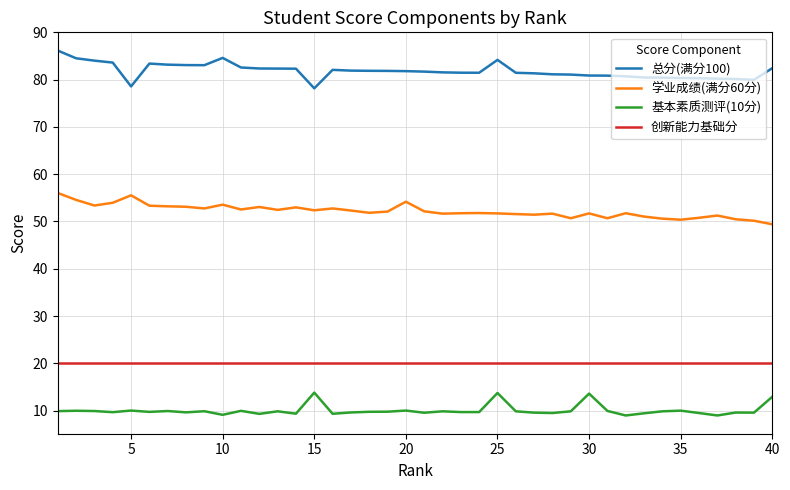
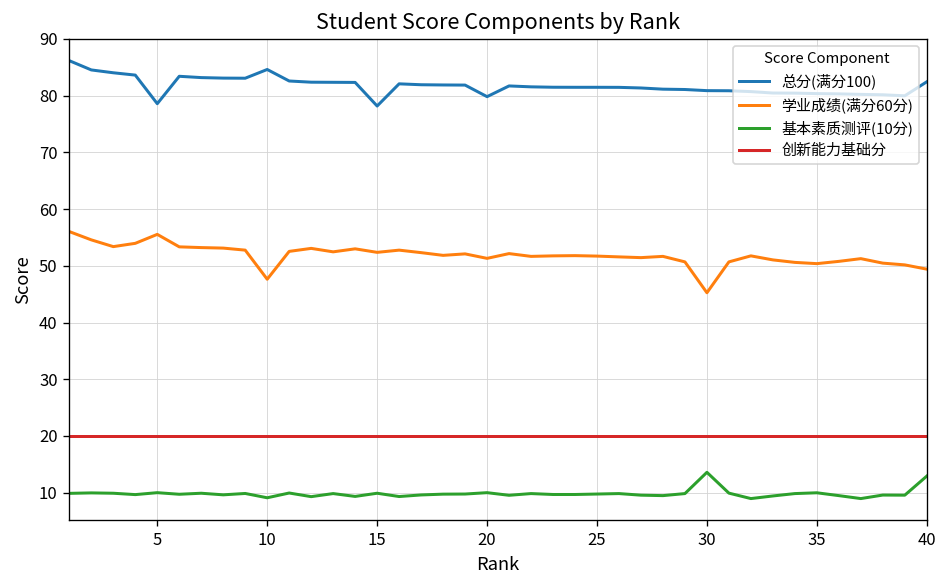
  {
    "总分(满分100)": {
      "5": 79,
      "10": 85,
      "15": 78,
-     "20": 82,
-     "25": 84,
+     "20": 80,
+     "25": 81,
      "30": 81,
      "40": 82
    },
    "学业成绩(满分60分)": {
      "5": 56,
-     "10": 54,
+     "10": 48,
      "15": 52,
-     "20": 54,
+     "20": 51,
      "25": 52,
-     "30": 52,
+     "30": 45,
      "35": 50,
      "40": 49
    },
    "基本素质测评(10分)": {
      "5": 10,
      "10": 9,
-     "15": 14,
+     "15": 10,
      "20": 10,
-     "25": 14,
+     "25": 10,
      "30": 14,
      "35": 10,
      "40": 13
    },
    "创新能力基础分": {
      "5": 20,
      "10": 20,
      "15": 20,
      "20": 20,
      "25": 20,
      "30": 20,
      "35": 20,
      "40": 20
    }
  }
